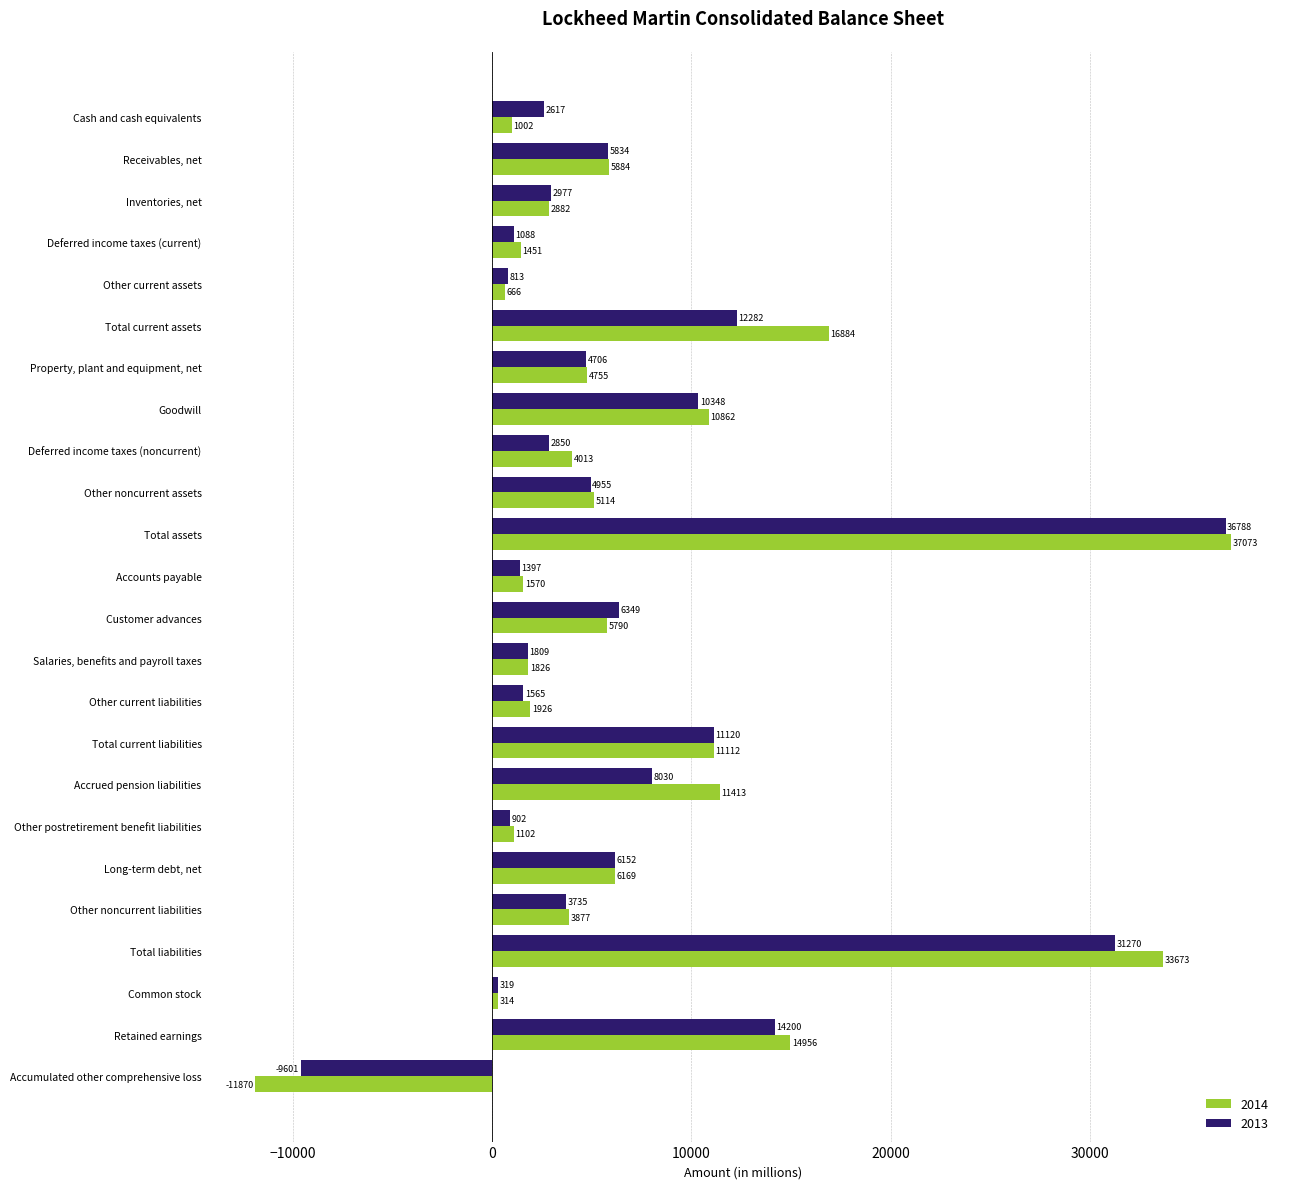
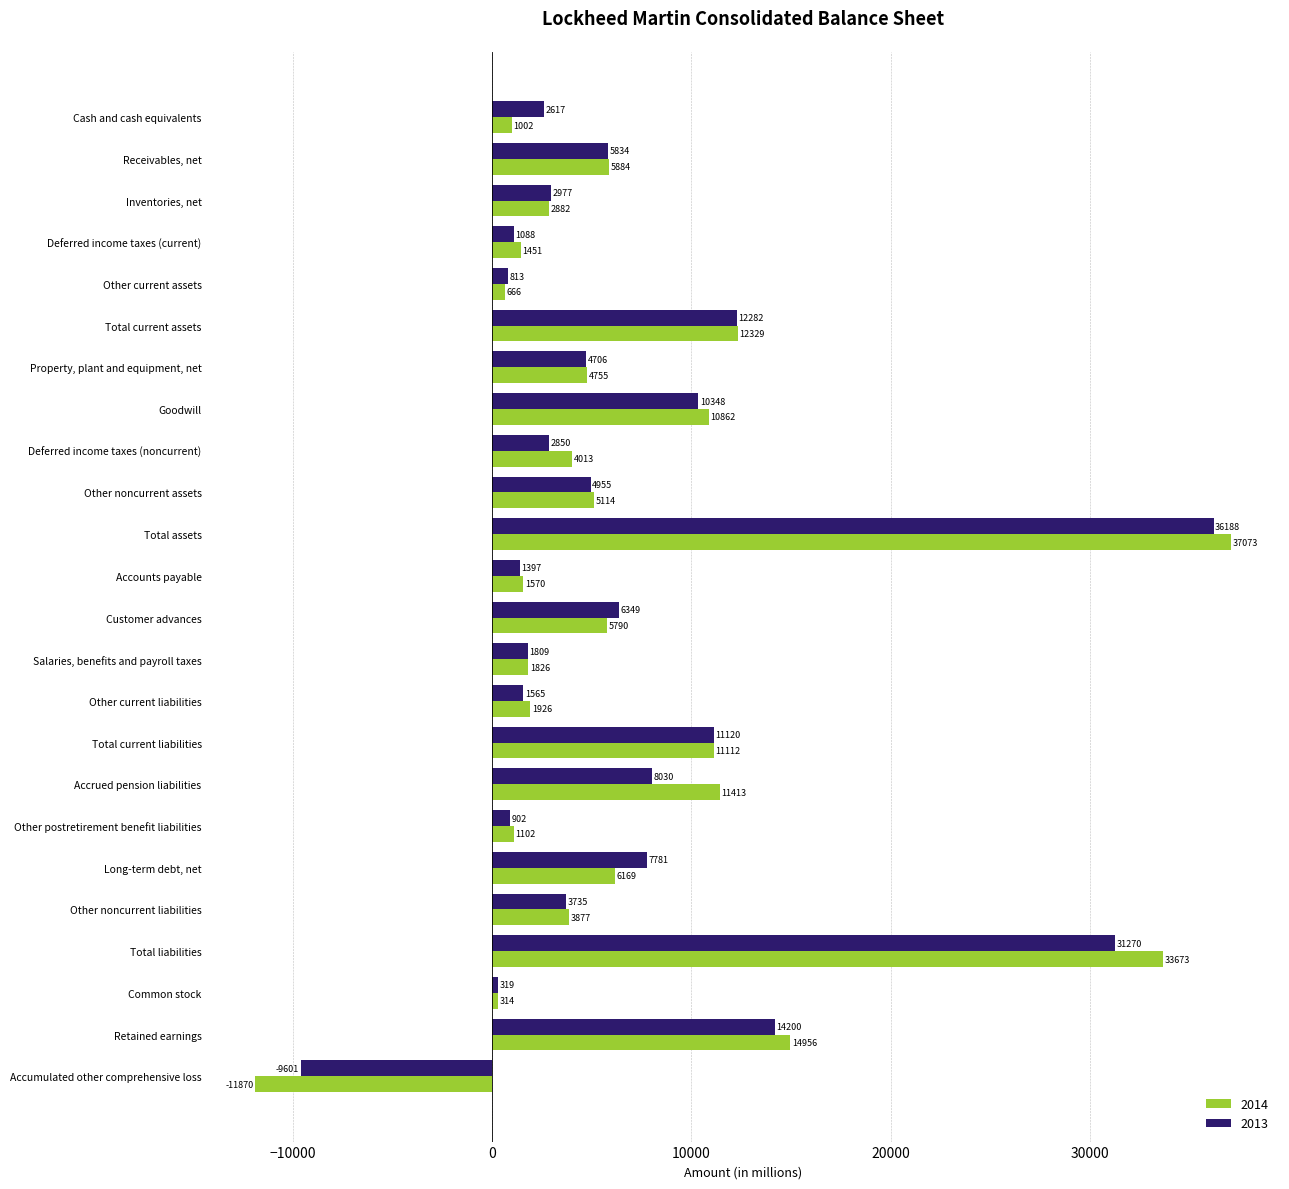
  {
    "2014": {
      "Cash and cash equivalents": 1002,
      "Receivables, net": 5884,
      "Inventories, net": 2882,
      "Deferred income taxes (current)": 1451,
      "Other current assets": 666,
-     "Total current assets": 16884,
+     "Total current assets": 12329,
      "Property, plant and equipment, net": 4755,
      "Goodwill": 10862,
      "Deferred income taxes (noncurrent)": 4013,
      "Other noncurrent assets": 5114,
      "Total assets": 37073,
      "Accounts payable": 1570,
      "Customer advances": 5790,
      "Salaries, benefits and payroll taxes": 1826,
      "Other current liabilities": 1926,
      "Total current liabilities": 11112,
      "Accrued pension liabilities": 11413,
      "Other postretirement benefit liabilities": 1102,
      "Long-term debt, net": 6169,
      "Other noncurrent liabilities": 3877,
      "Total liabilities": 33673,
      "Common stock": 314,
      "Retained earnings": 14956,
      "Accumulated other comprehensive loss": -11870
    },
    "2013": {
      "Cash and cash equivalents": 2617,
      "Receivables, net": 5834,
      "Inventories, net": 2977,
      "Deferred income taxes (current)": 1088,
      "Other current assets": 813,
      "Total current assets": 12282,
      "Property, plant and equipment, net": 4706,
      "Goodwill": 10348,
      "Deferred income taxes (noncurrent)": 2850,
      "Other noncurrent assets": 4955,
-     "Total assets": 36788,
+     "Total assets": 36188,
      "Accounts payable": 1397,
      "Customer advances": 6349,
      "Salaries, benefits and payroll taxes": 1809,
      "Other current liabilities": 1565,
      "Total current liabilities": 11120,
      "Accrued pension liabilities": 8030,
      "Other postretirement benefit liabilities": 902,
-     "Long-term debt, net": 6152,
+     "Long-term debt, net": 7781,
      "Other noncurrent liabilities": 3735,
      "Total liabilities": 31270,
      "Common stock": 319,
      "Retained earnings": 14200,
      "Accumulated other comprehensive loss": -9601
    }
  }
